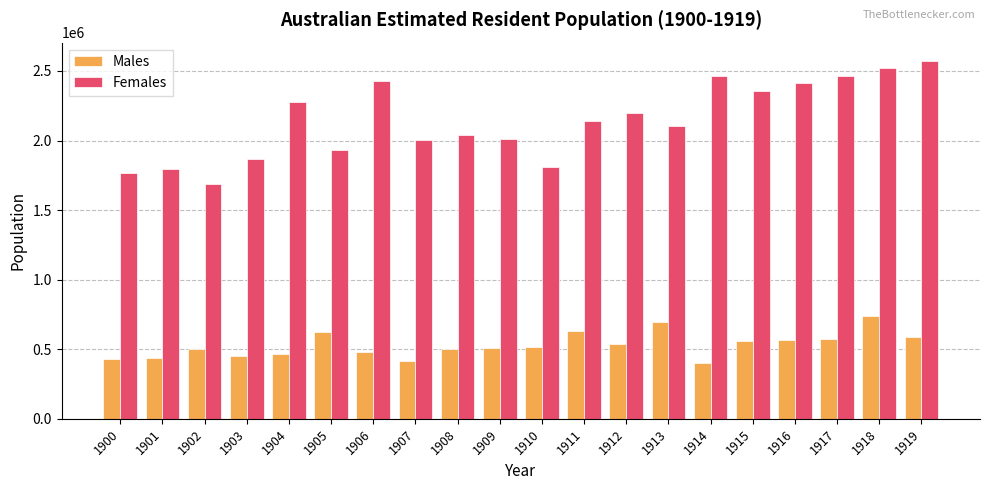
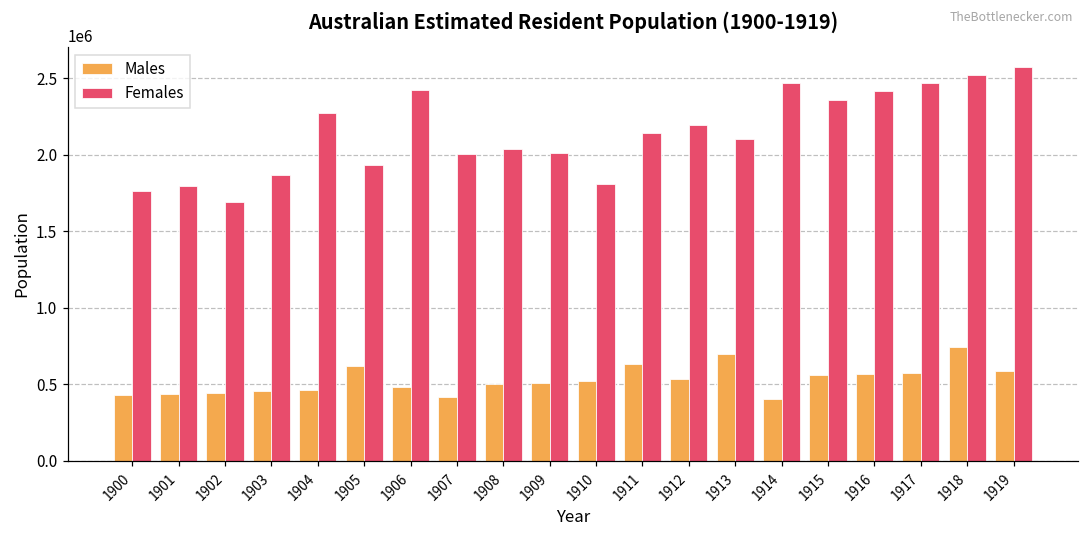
  {
    "Males": {
      "1900": 430000,
      "1901": 440000,
-     "1902": 500000,
+     "1902": 440000,
      "1903": 450000,
      "1904": 460000,
      "1905": 620000,
      "1906": 480000,
      "1907": 420000,
      "1908": 500000,
      "1909": 510000,
      "1910": 520000,
      "1911": 630000,
      "1912": 530000,
      "1913": 690000,
      "1914": 400000,
      "1915": 560000,
      "1916": 570000,
      "1917": 570000,
      "1918": 740000,
      "1919": 590000
    },
    "Females": {
      "1900": 1760000,
      "1901": 1800000,
      "1902": 1690000,
      "1903": 1870000,
      "1904": 2270000,
      "1905": 1930000,
      "1906": 2430000,
      "1907": 2000000,
      "1908": 2040000,
      "1909": 2010000,
      "1910": 1810000,
      "1911": 2140000,
      "1912": 2200000,
      "1913": 2100000,
      "1914": 2470000,
      "1915": 2360000,
      "1916": 2410000,
      "1917": 2470000,
      "1918": 2520000,
      "1919": 2570000
    }
  }
